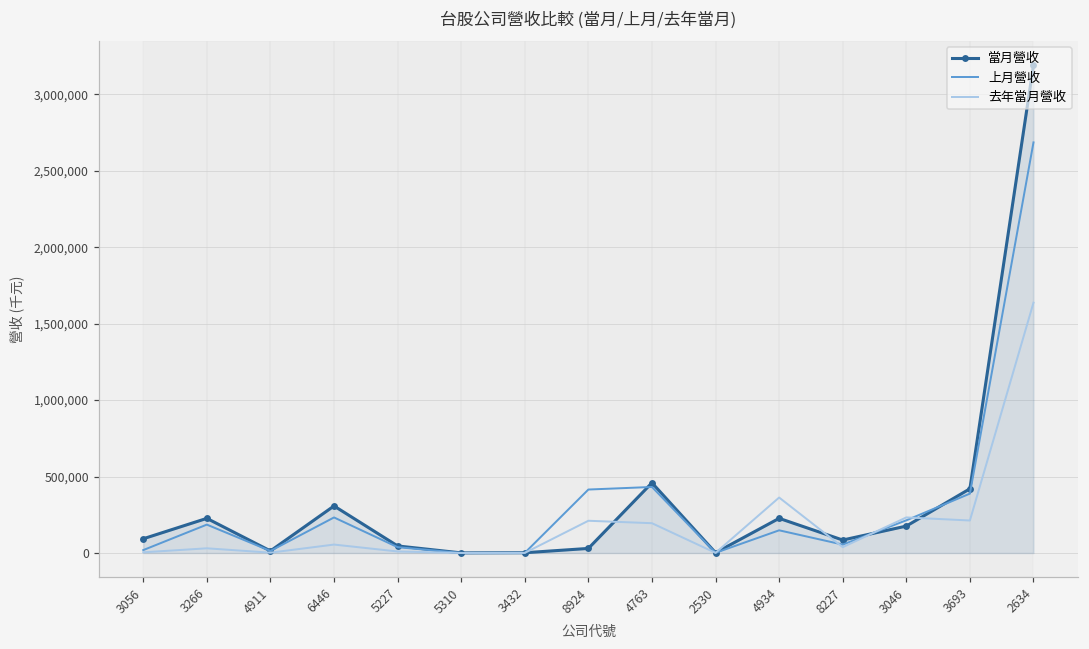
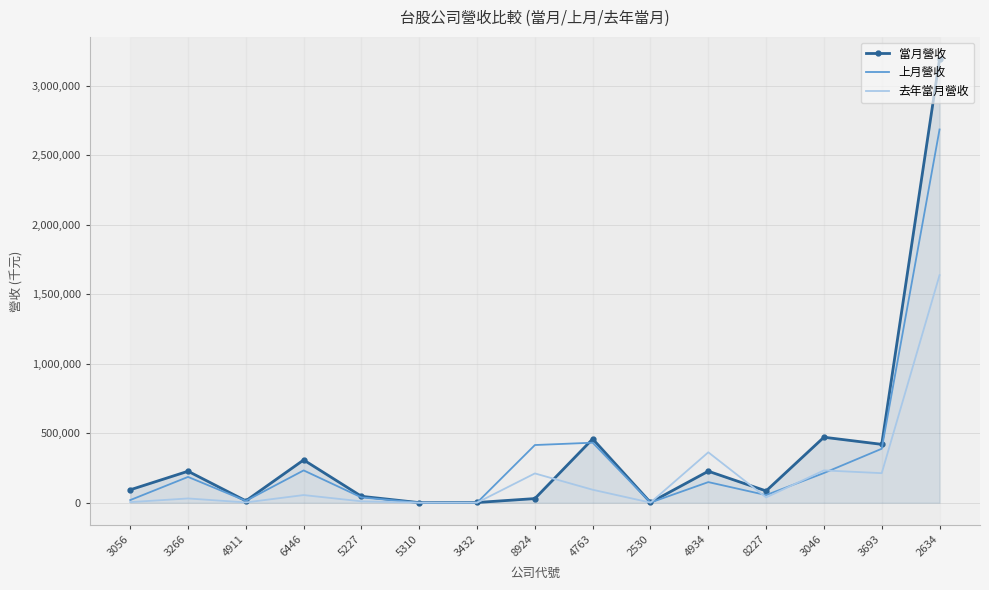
  {
    "當月營收": {
      "3056": "90,000",
      "3266": "230,000",
      "6446": "310,000",
      "8924": "30,000",
      "4763": "460,000",
      "4934": "230,000",
      "8227": "80,000",
-     "3046": "180,000",
+     "3046": "470,000",
      "3693": "420,000"
    },
    "上月營收": {
      "3266": "190,000",
      "6446": "230,000",
      "8924": "410,000",
      "4763": "430,000",
      "4934": "150,000",
      "3046": "210,000",
      "3693": "390,000",
      "2634": "2,690,000"
    },
    "去年當月營收": {
      "3266": "30,000",
      "6446": "60,000",
      "5227": "10,000",
      "8924": "210,000",
-     "4763": "190,000",
+     "4763": "90,000",
      "4934": "360,000",
      "3046": "230,000",
      "3693": "210,000",
      "2634": "1,640,000"
    }
  }
